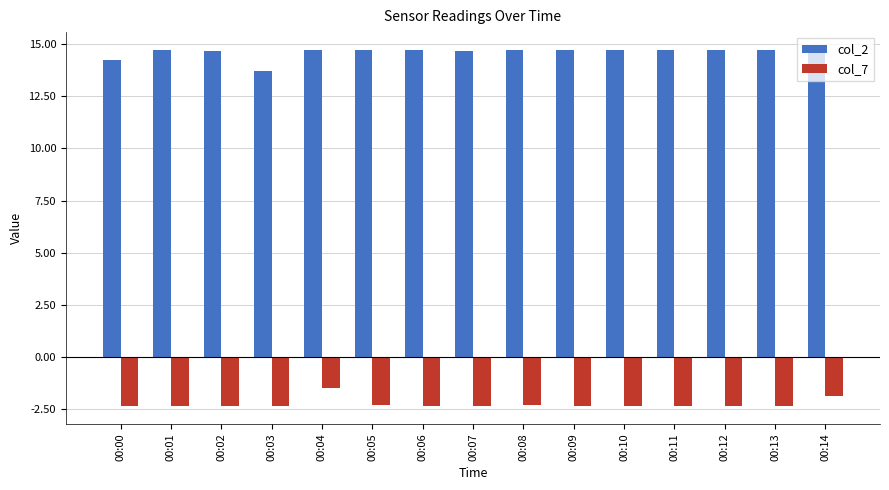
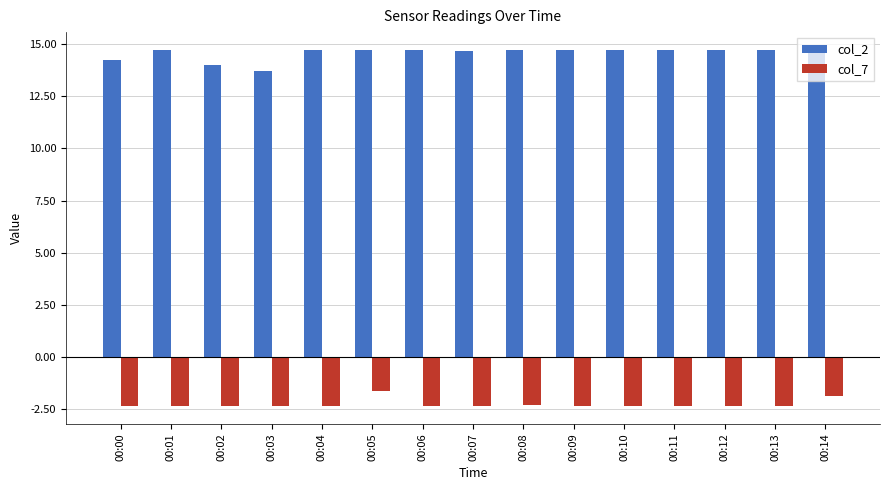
  {
    "col_2": {
      "00:00": 14.3,
      "00:01": 14.7,
-     "00:02": 14.7,
+     "00:02": 14.0,
      "00:03": 13.7,
      "00:04": 14.7,
      "00:05": 14.7,
      "00:06": 14.7,
      "00:07": 14.7,
      "00:08": 14.7,
      "00:09": 14.7,
      "00:10": 14.7,
      "00:11": 14.7,
      "00:12": 14.7,
      "00:13": 14.7
    },
    "col_7": {
      "00:00": -2.4,
      "00:01": -2.3,
      "00:02": -2.4,
      "00:03": -2.4,
-     "00:04": -1.5,
-     "00:05": -2.3,
+     "00:04": -2.3,
+     "00:05": -1.7,
      "00:06": -2.3,
      "00:07": -2.4,
      "00:08": -2.3,
      "00:09": -2.3,
      "00:10": -2.3,
      "00:11": -2.3,
      "00:12": -2.3,
      "00:13": -2.3,
      "00:14": -1.9
    }
  }
